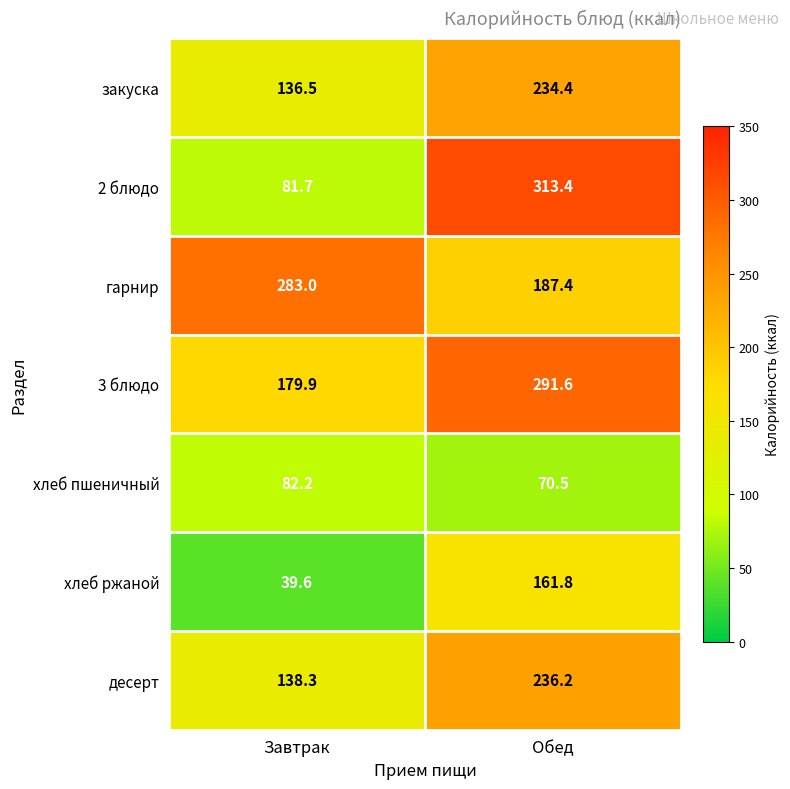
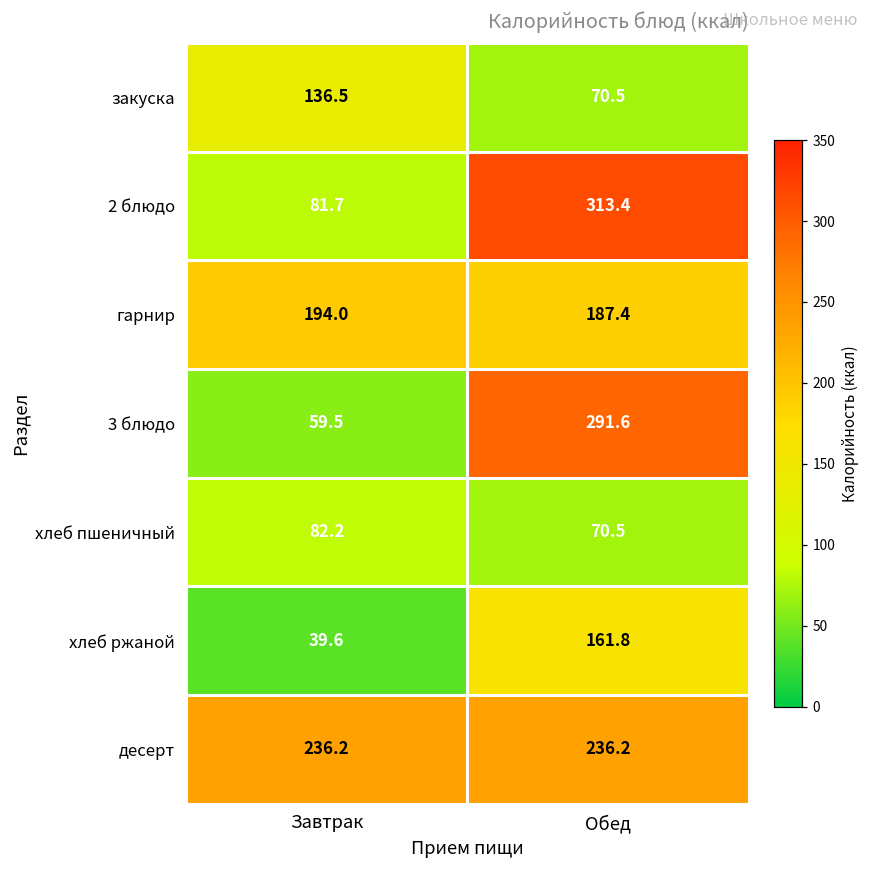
  {
    "закуска": {
      "Завтрак": 136.5,
-     "Обед": 234.4
+     "Обед": 70.5
    },
    "2 блюдо": {
      "Завтрак": 81.7,
      "Обед": 313.4
    },
    "гарнир": {
-     "Завтрак": 283.0,
+     "Завтрак": 194.0,
      "Обед": 187.4
    },
    "3 блюдо": {
-     "Завтрак": 179.9,
+     "Завтрак": 59.5,
      "Обед": 291.6
    },
    "хлеб пшеничный": {
      "Завтрак": 82.2,
      "Обед": 70.5
    },
    "хлеб ржаной": {
      "Завтрак": 39.6,
      "Обед": 161.8
    },
    "десерт": {
-     "Завтрак": 138.3,
+     "Завтрак": 236.2,
      "Обед": 236.2
    }
  }
